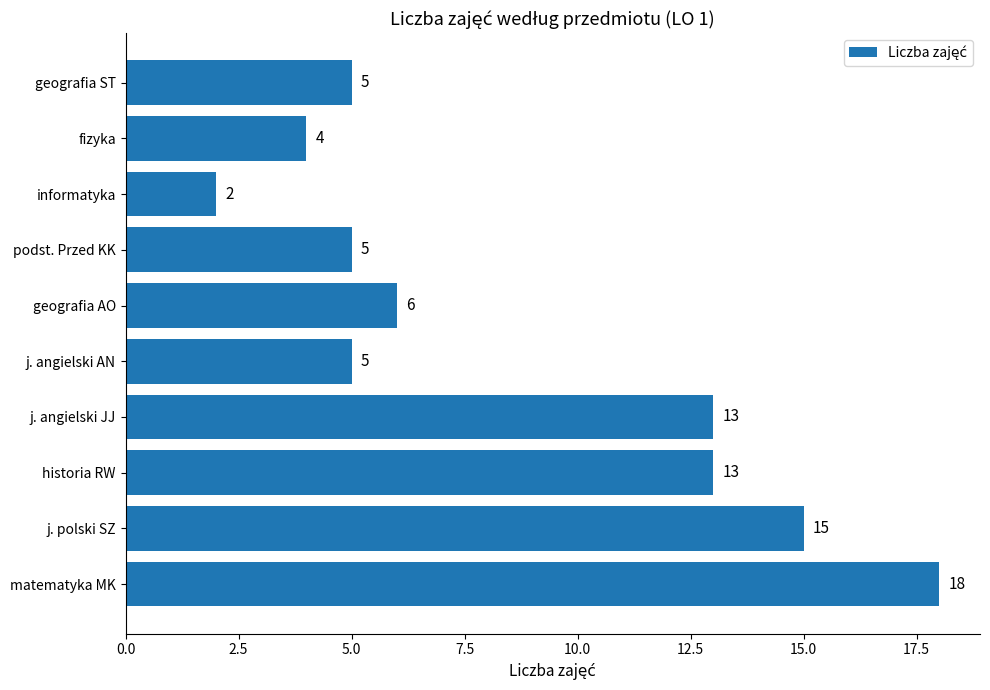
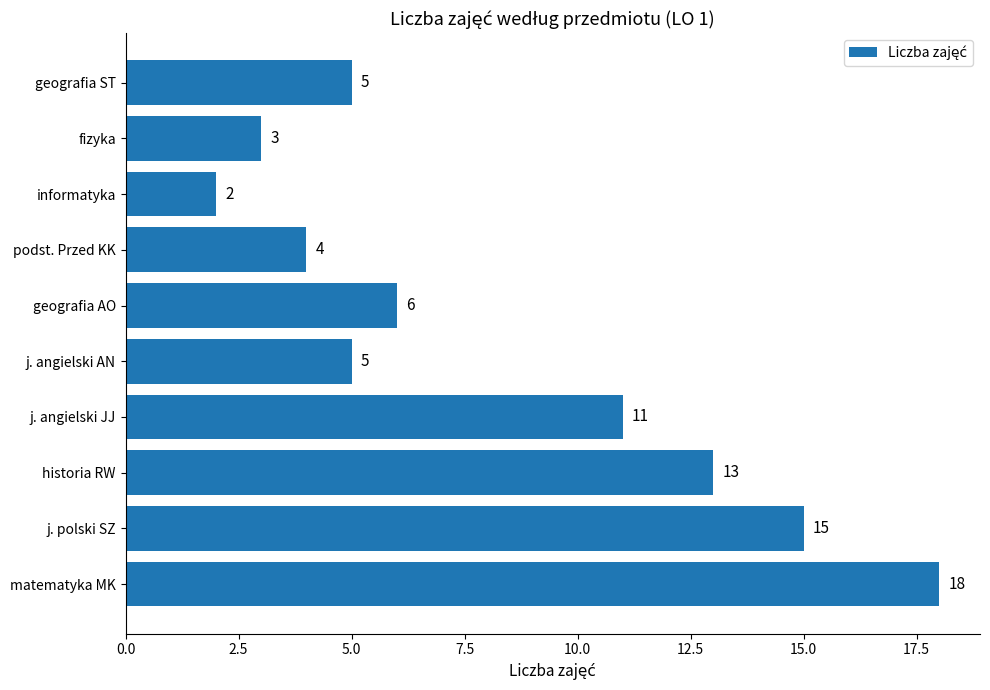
  {
    "geografia ST": 5,
-   "fizyka": 4,
+   "fizyka": 3,
    "informatyka": 2,
-   "podst. Przed KK": 5,
+   "podst. Przed KK": 4,
    "geografia AO": 6,
    "j. angielski AN": 5,
-   "j. angielski JJ": 13,
+   "j. angielski JJ": 11,
    "historia RW": 13,
    "j. polski SZ": 15,
    "matematyka MK": 18
  }
